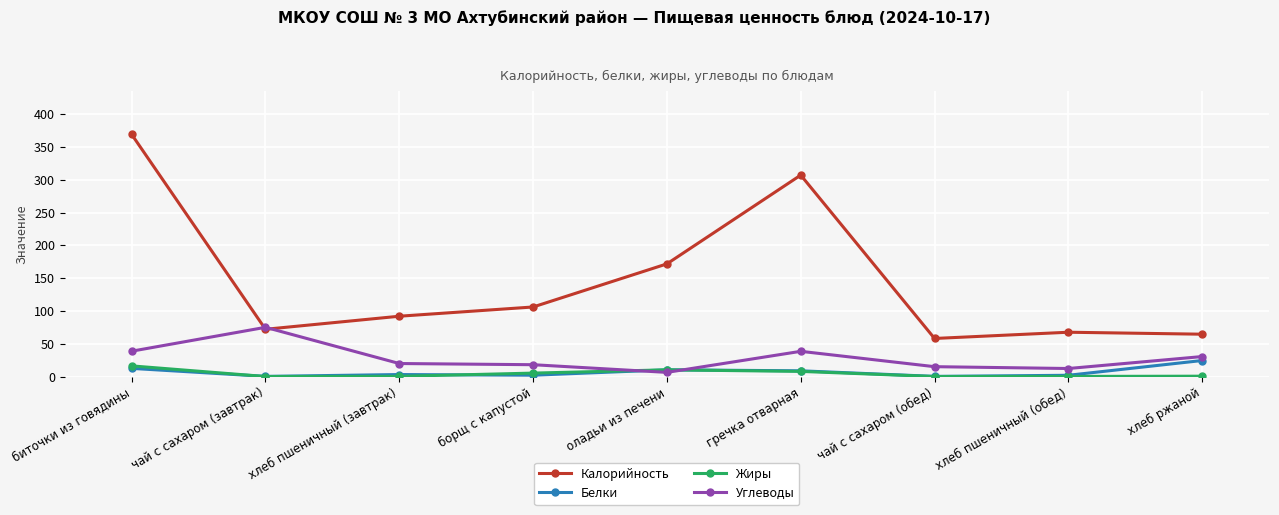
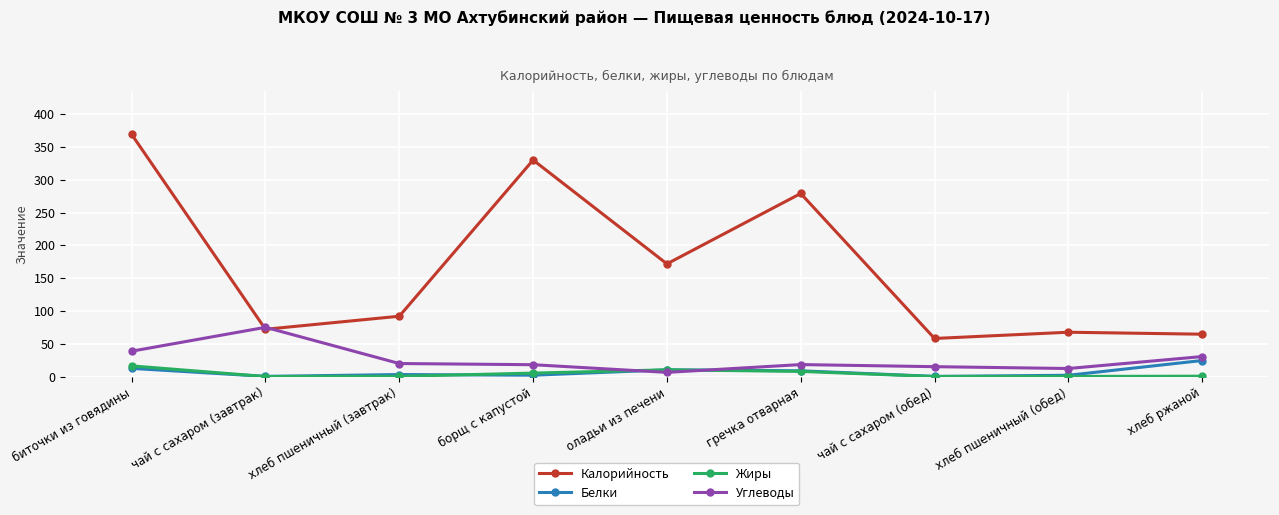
  {
    "Калорийность": {
      "биточки из говядины": 370,
      "хлеб пшеничный (завтрак)": 90,
-     "борщ с капустой": 110,
+     "борщ с капустой": 330,
      "оладьи из печени": 170,
-     "гречка отварная": 310,
+     "гречка отварная": 280,
      "чай с сахаром (обед)": 60,
      "хлеб пшеничный (обед)": 70,
      "хлеб ржаной": 60
    },
    "Белки": {
      "хлеб ржаной": 20
    },
    "Жиры": {
      "хлеб ржаной": 0
    },
    "Углеводы": {
      "биточки из говядины": 40,
      "хлеб пшеничный (завтрак)": 20,
      "борщ с капустой": 20,
-     "гречка отварная": 40,
+     "гречка отварная": 20,
      "чай с сахаром (обед)": 20,
      "хлеб пшеничный (обед)": 10,
      "хлеб ржаной": 30
    }
  }
